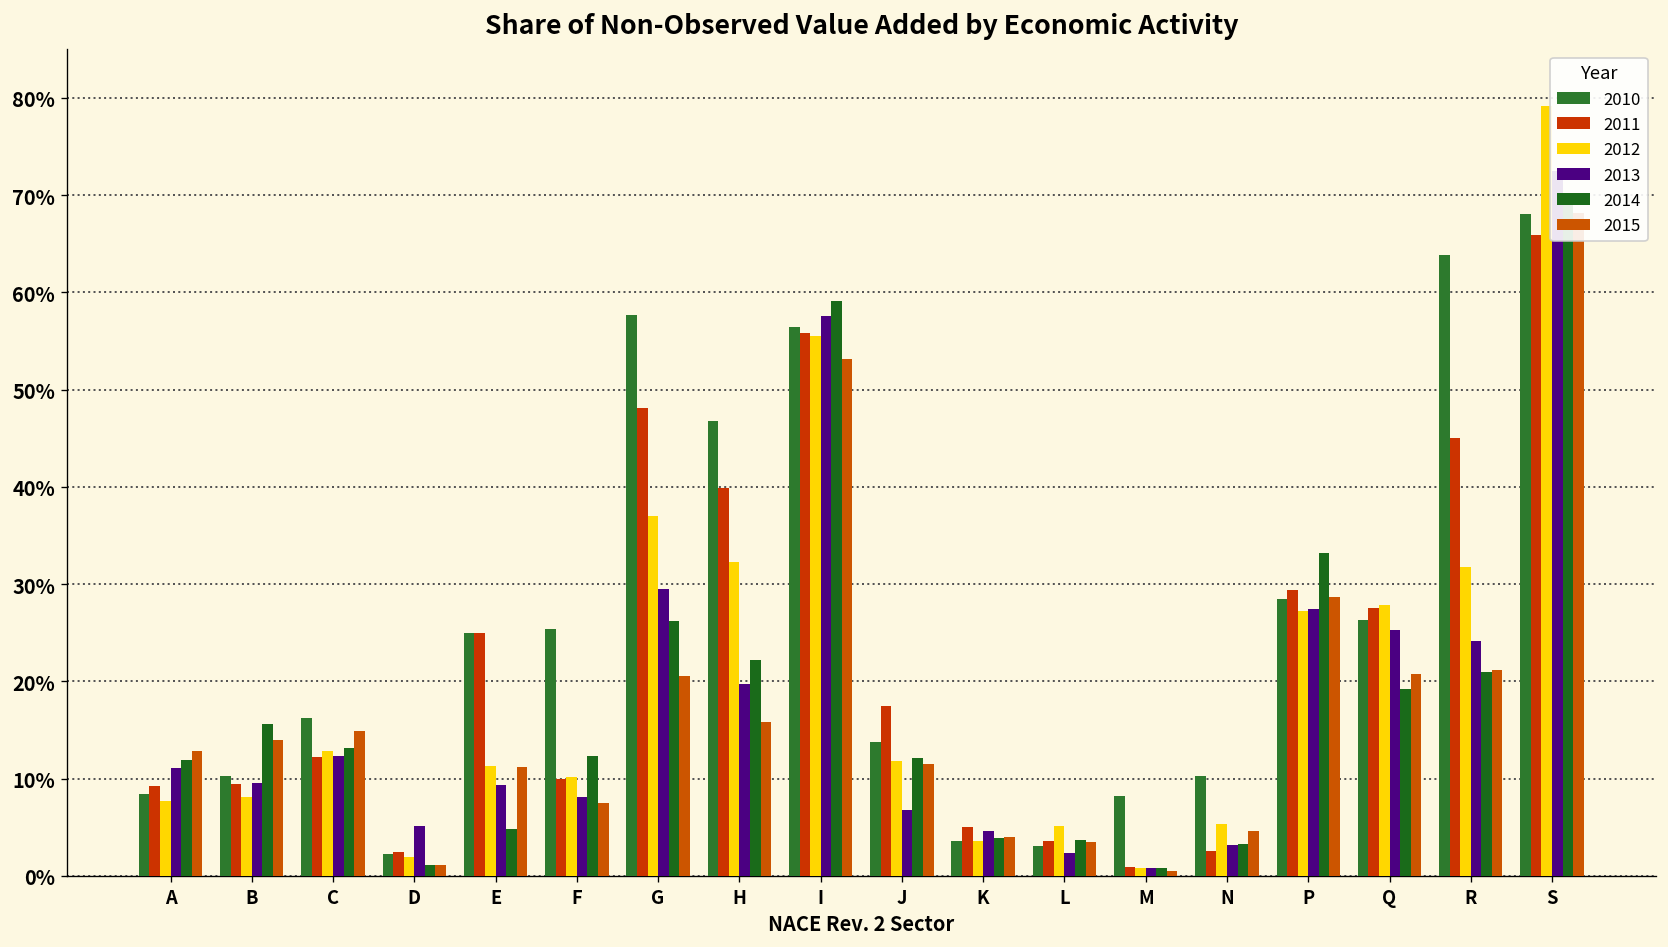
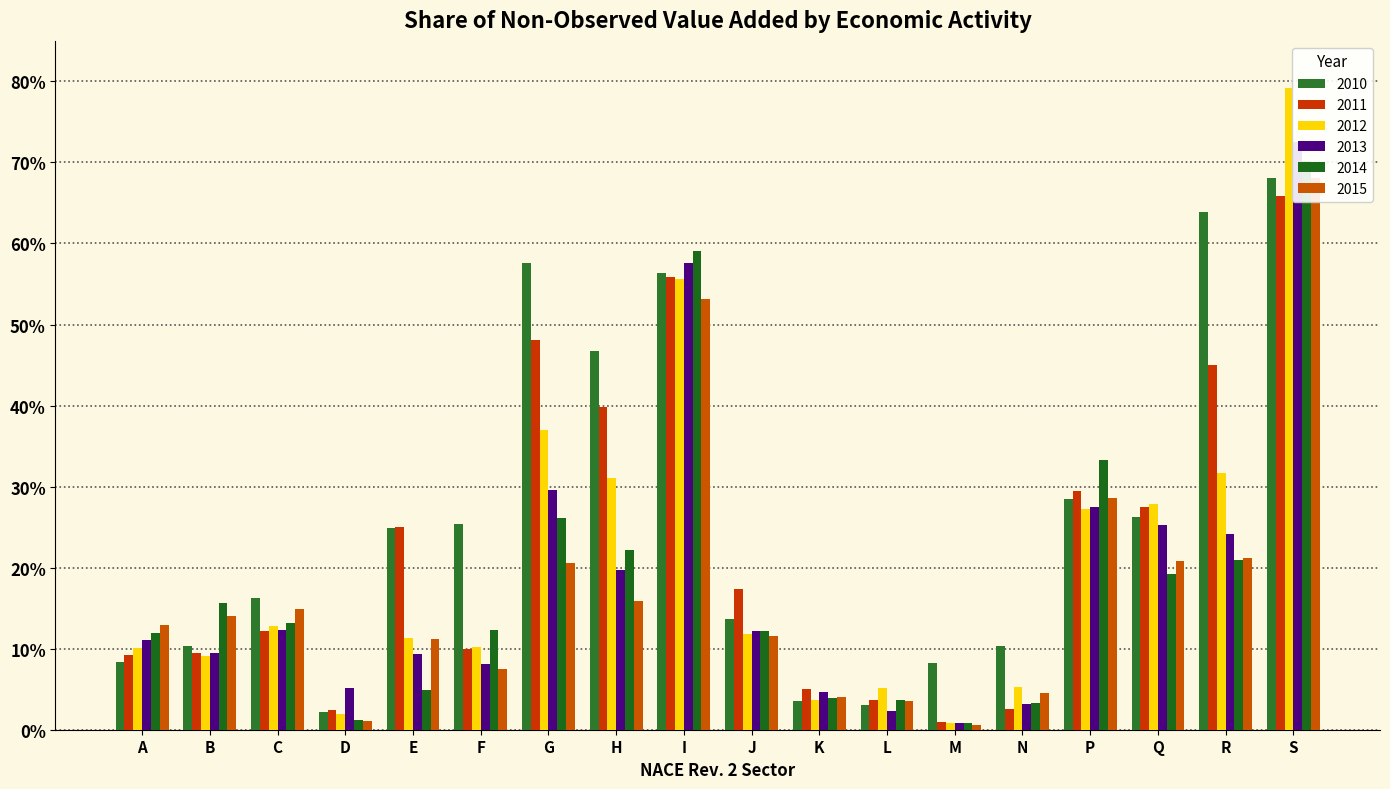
  {
    "2012": {
-     "A": "8%",
-     "B": "8%",
+     "A": "10%",
+     "B": "9%",
      "C": "13%",
      "D": "2%",
      "E": "11%",
      "F": "10%",
      "G": "37%",
-     "H": "32%",
+     "H": "31%",
      "I": "56%",
      "J": "12%",
      "K": "4%",
      "L": "5%",
      "M": "1%",
      "N": "5%",
      "P": "27%",
      "Q": "28%",
      "R": "32%",
      "S": "79%"
    },
    "2013": {
      "A": "11%",
      "B": "10%",
      "C": "12%",
      "D": "5%",
      "E": "9%",
      "F": "8%",
      "G": "30%",
      "H": "20%",
      "I": "58%",
-     "J": "7%",
+     "J": "12%",
      "K": "5%",
      "L": "2%",
      "M": "1%",
      "N": "3%",
      "P": "27%",
      "Q": "25%",
      "R": "24%"
    }
  }
